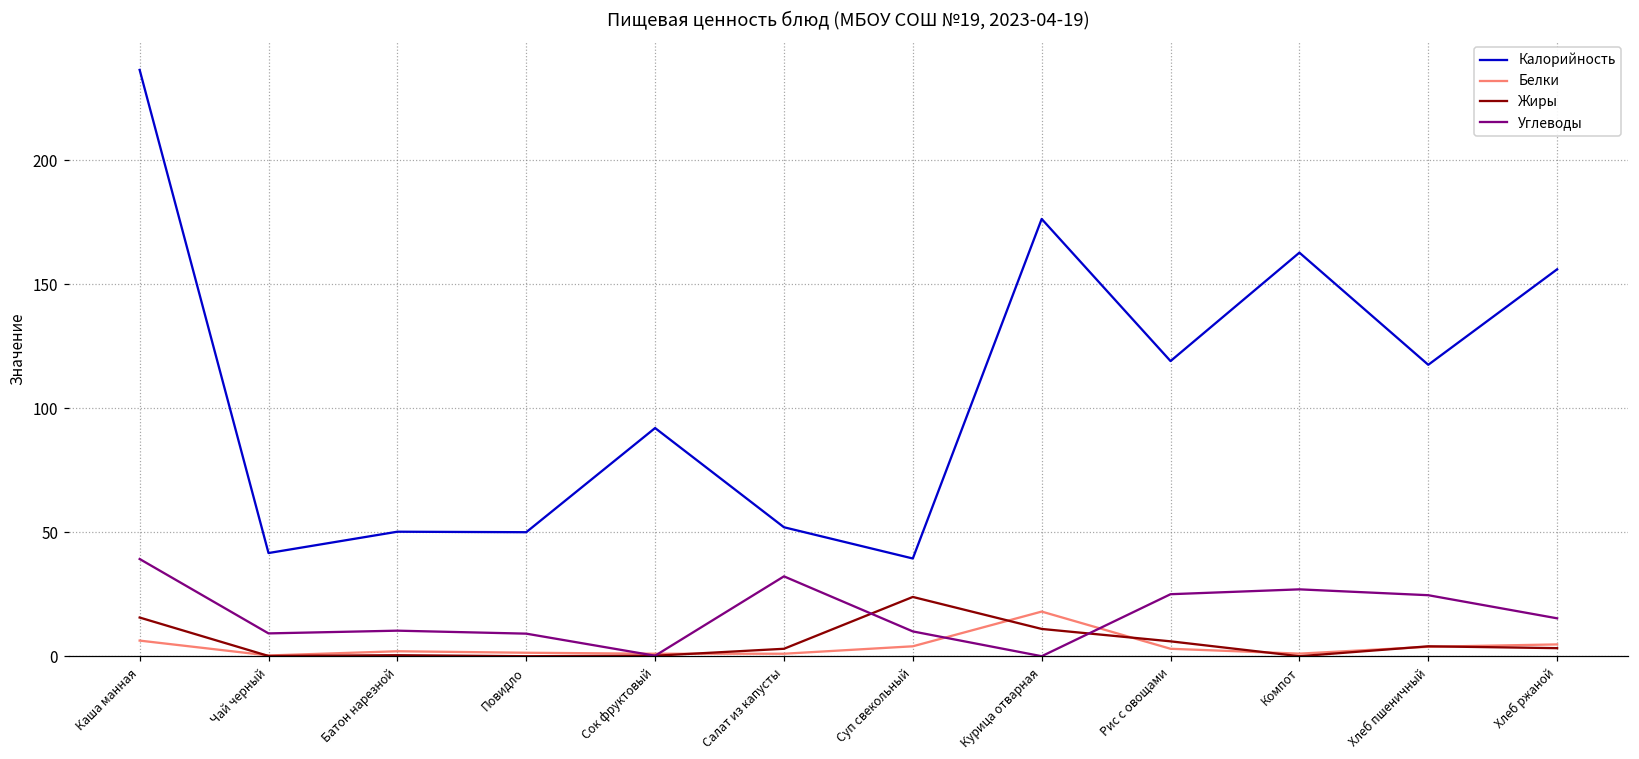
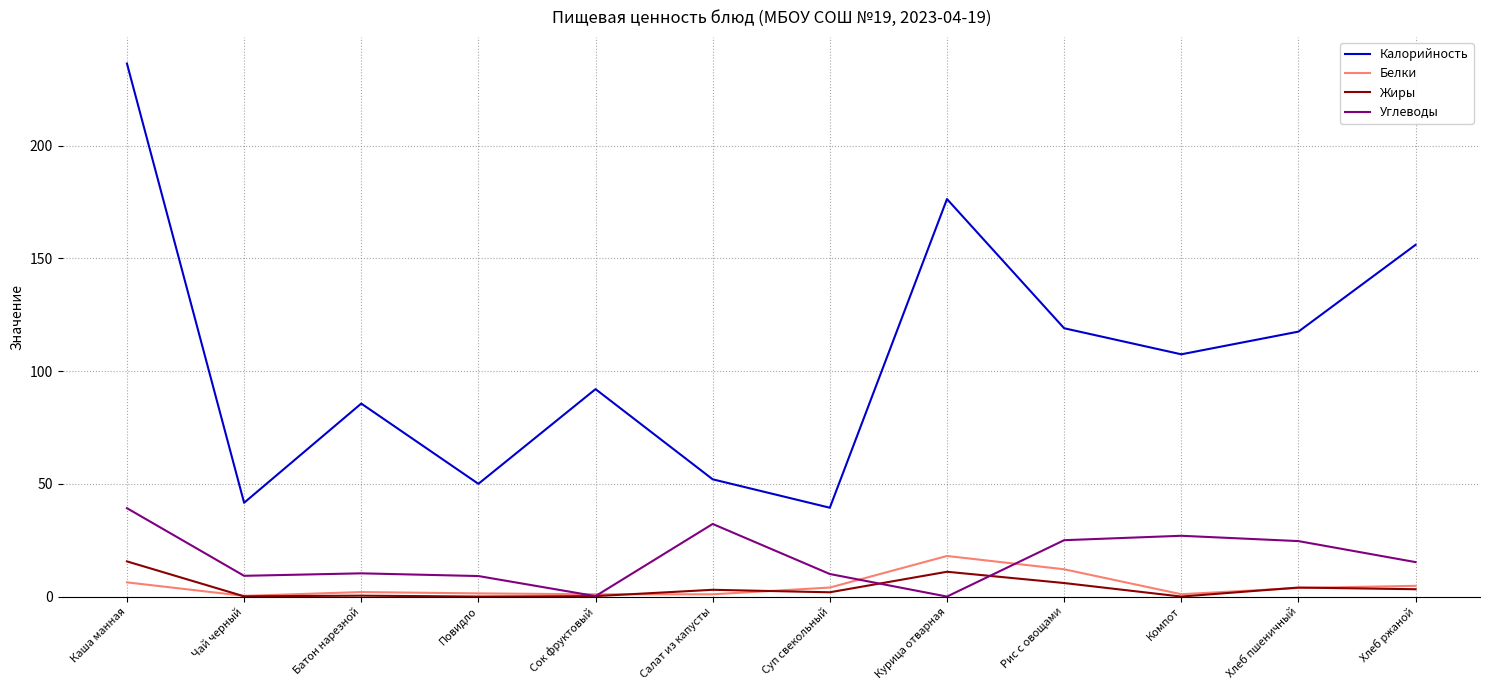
  {
    "Калорийность": {
      "Каша манная": 236,
      "Чай черный": 42,
-     "Батон нарезной": 50,
+     "Батон нарезной": 86,
      "Повидло": 50,
      "Сок фруктовый": 92,
      "Салат из капусты": 52,
      "Суп свекольный": 39,
      "Курица отварная": 176,
      "Рис с овощами": 119,
-     "Компот": 163,
+     "Компот": 107,
      "Хлеб пшеничный": 118,
      "Хлеб ржаной": 156
    },
    "Белки": {
      "Каша манная": 6,
      "Батон нарезной": 2,
      "Повидло": 1,
      "Салат из капусты": 1,
      "Суп свекольный": 4,
      "Курица отварная": 18,
-     "Рис с овощами": 3,
+     "Рис с овощами": 12,
      "Хлеб ржаной": 5
    },
    "Жиры": {
      "Каша манная": 16,
      "Батон нарезной": 0,
      "Повидло": 0,
      "Салат из капусты": 3,
-     "Суп свекольный": 24,
+     "Суп свекольный": 2,
      "Курица отварная": 11,
      "Рис с овощами": 6,
      "Хлеб ржаной": 3
    },
    "Углеводы": {
      "Каша манная": 39,
      "Чай черный": 9,
      "Батон нарезной": 10,
      "Повидло": 9,
      "Салат из капусты": 32,
      "Суп свекольный": 10,
      "Курица отварная": 0,
      "Рис с овощами": 25,
      "Компот": 27,
      "Хлеб пшеничный": 25,
      "Хлеб ржаной": 15
    }
  }
